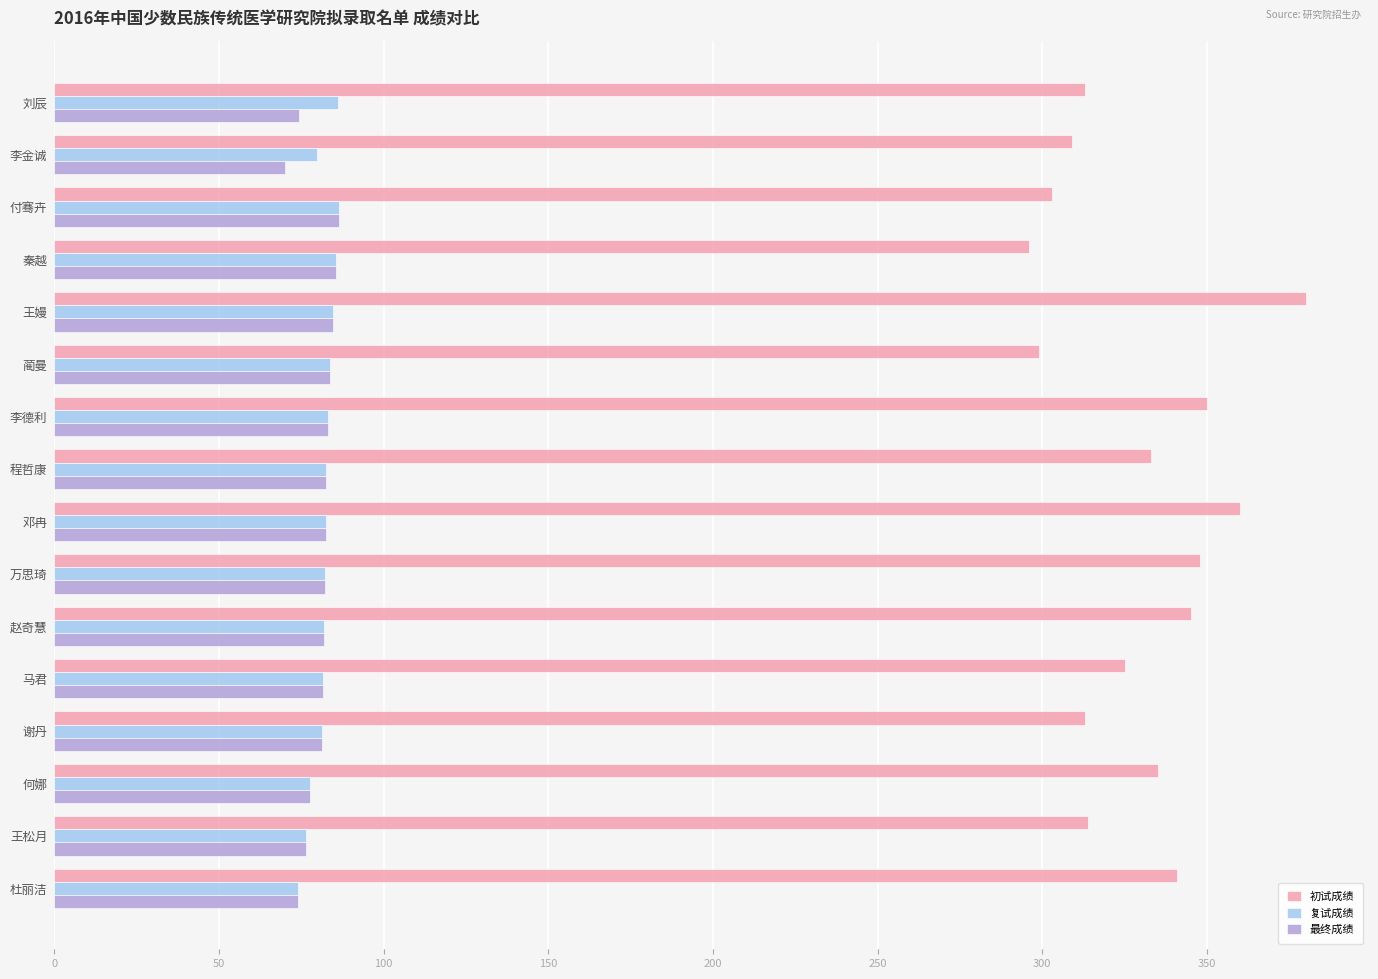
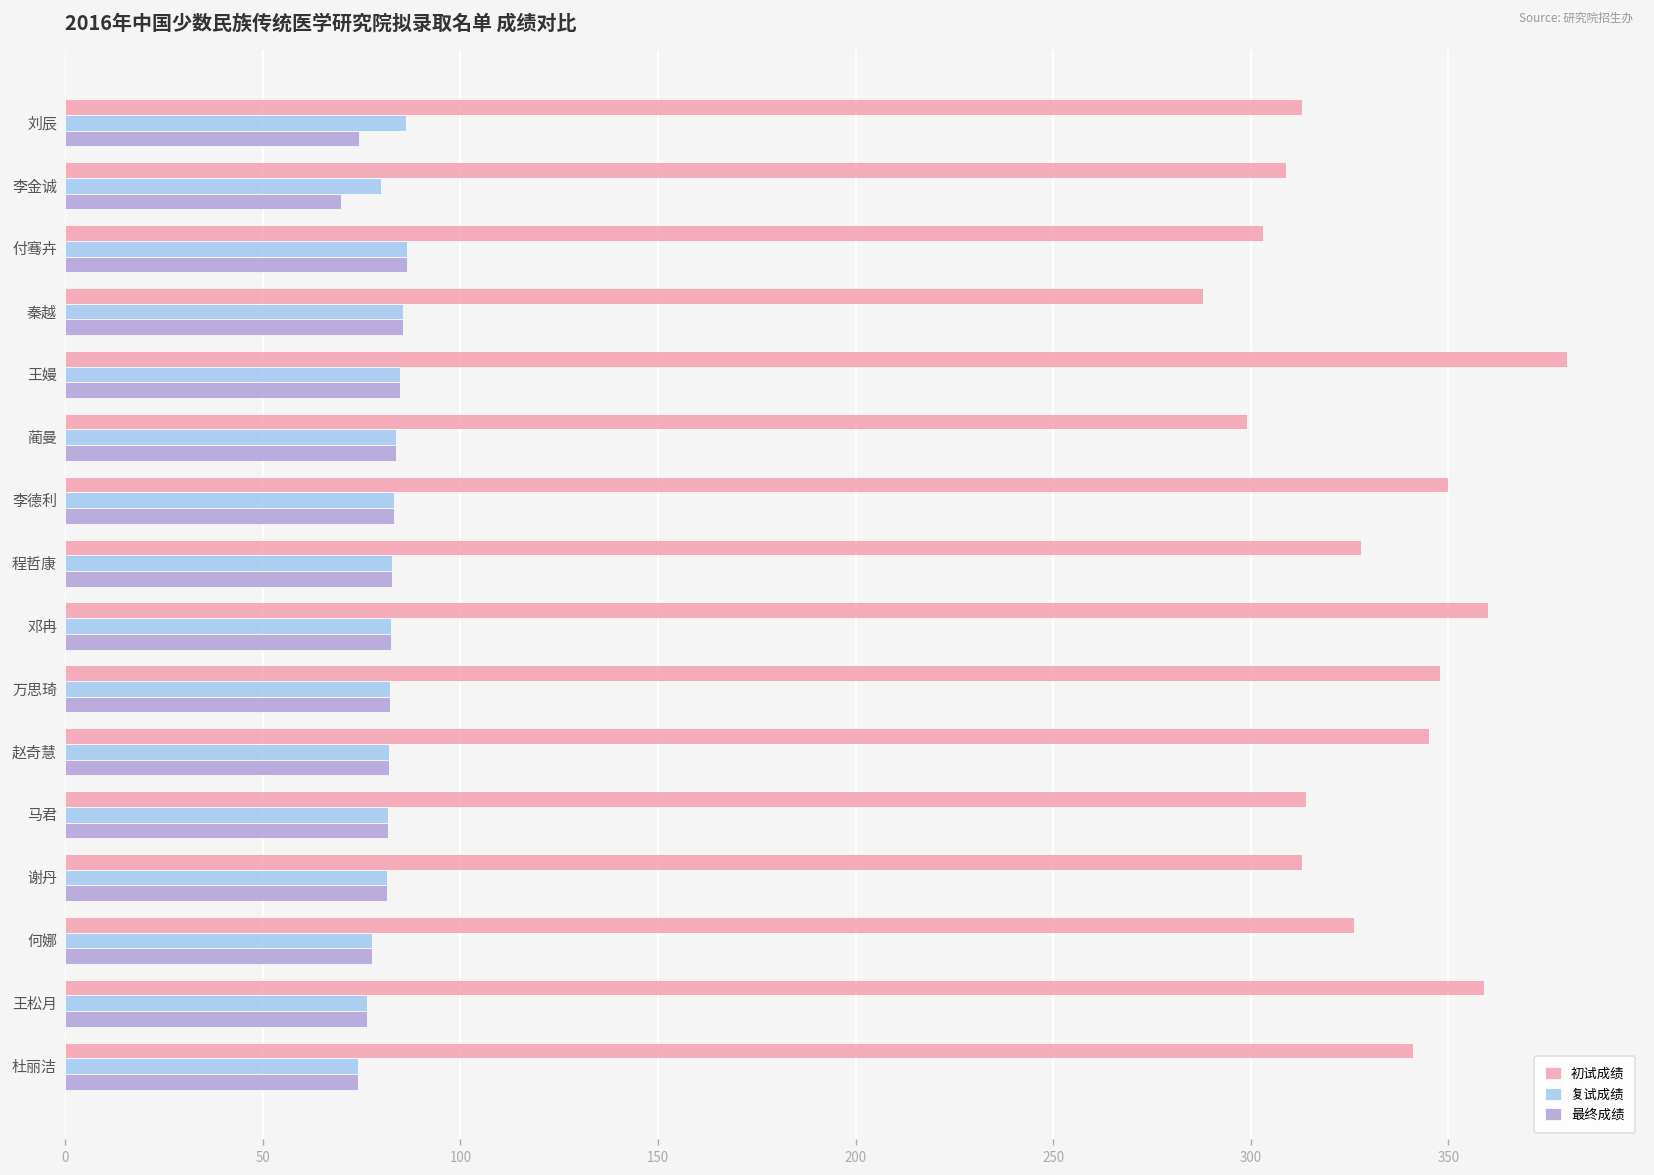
  {
    "初试成绩": {
      "刘辰": 313,
      "李金诚": 309,
      "付骞卉": 303,
-     "秦越": 296,
+     "秦越": 288,
      "王嫚": 380,
      "蔺曼": 299,
      "李德利": 350,
-     "程哲康": 333,
+     "程哲康": 328,
      "邓冉": 360,
      "万思琦": 348,
      "赵奇慧": 345,
-     "马君": 325,
+     "马君": 314,
      "谢丹": 313,
-     "何娜": 335,
-     "王松月": 314,
+     "何娜": 326,
+     "王松月": 359,
      "杜丽洁": 341
    }
  }
